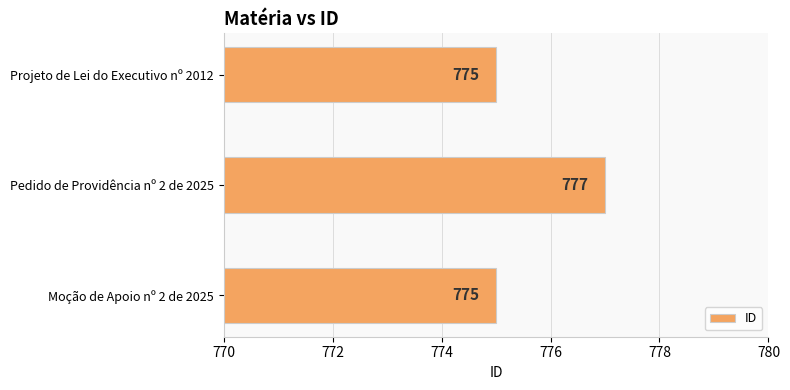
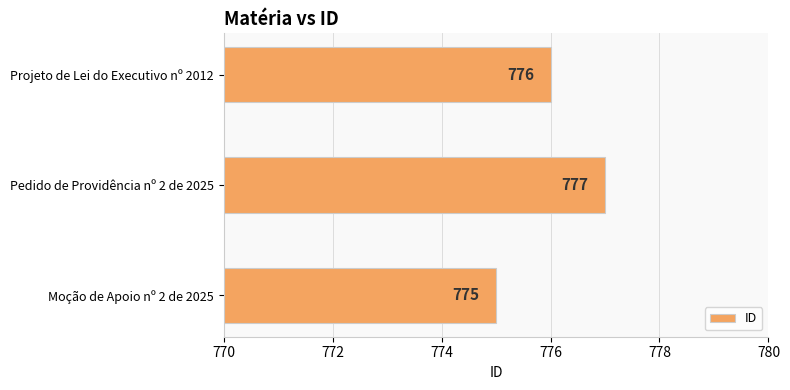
  {
-   "Projeto de Lei do Executivo nº 2012": 775,
+   "Projeto de Lei do Executivo nº 2012": 776,
    "Pedido de Providência nº 2 de 2025": 777,
    "Moção de Apoio nº 2 de 2025": 775
  }
